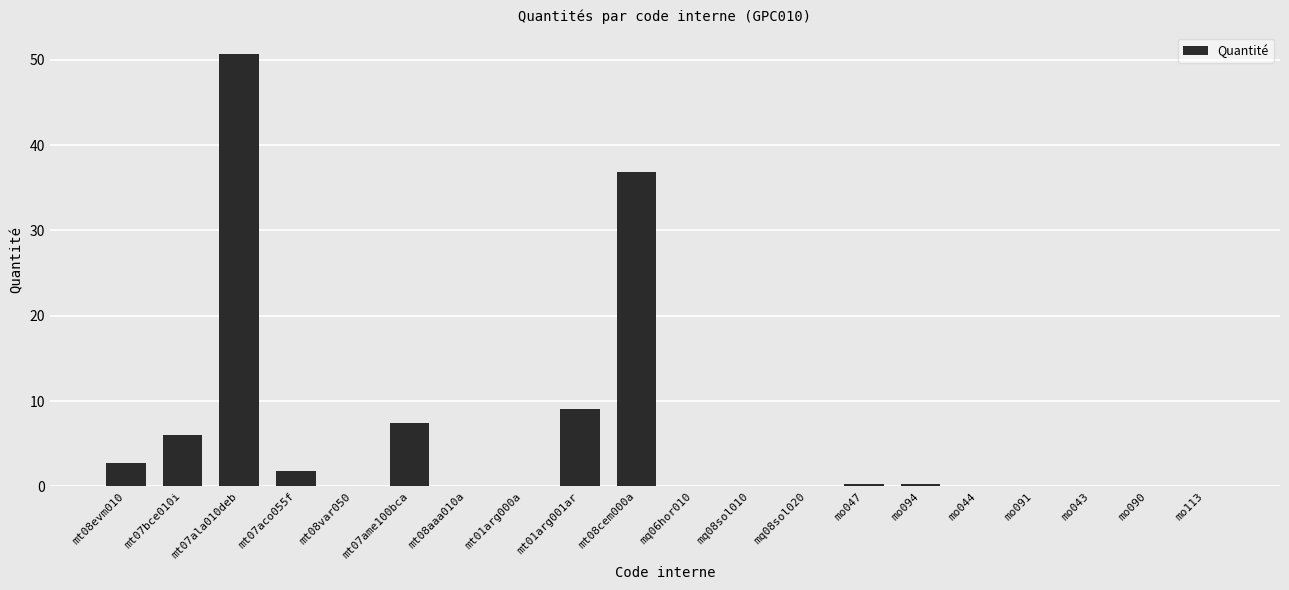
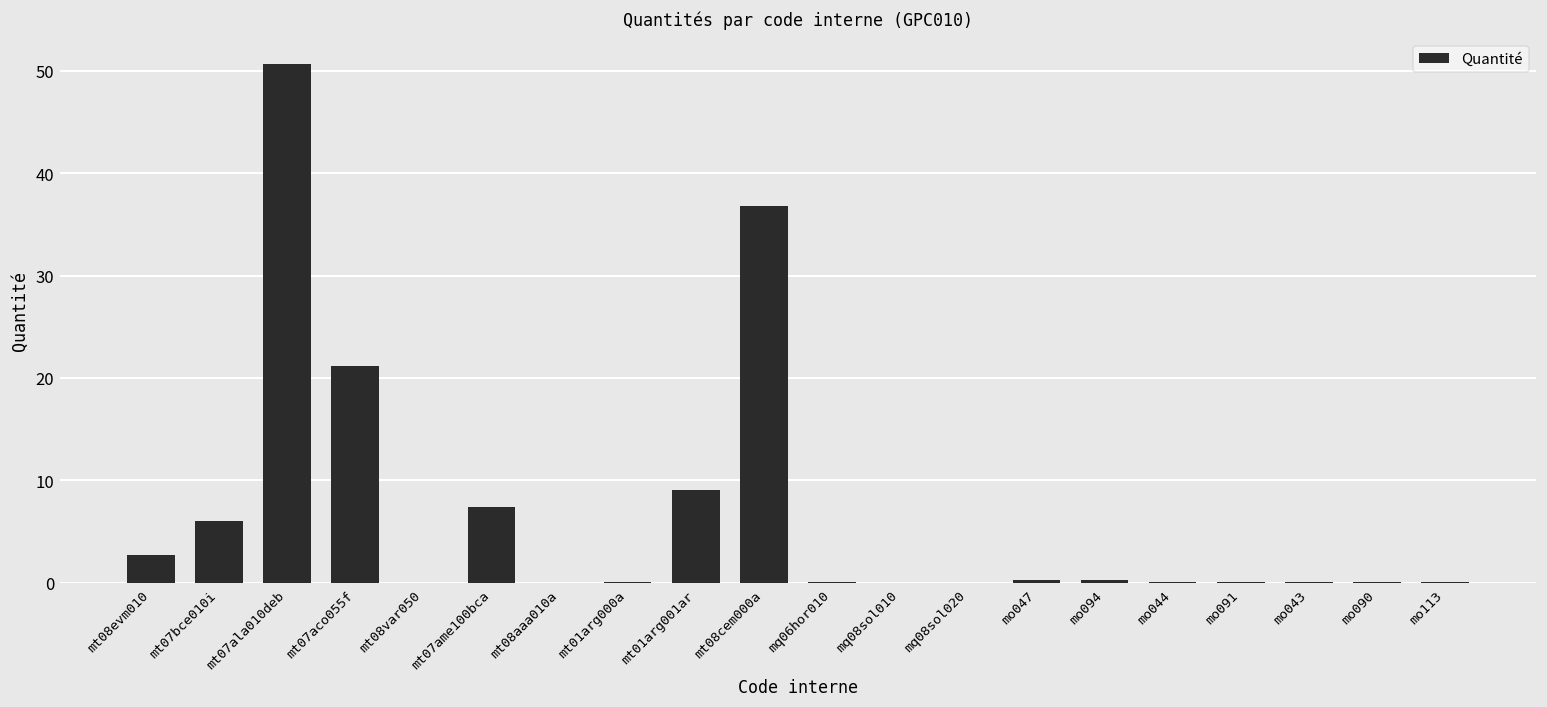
  {
    "mt08evm010": 3,
    "mt07bce010i": 6,
    "mt07ala010deb": 51,
-   "mt07aco055f": 2,
+   "mt07aco055f": 21,
    "mt07ame100bca": 7,
    "mt01arg001ar": 9,
    "mt08cem000a": 37,
    "mo047": 0,
    "mo094": 0
  }
